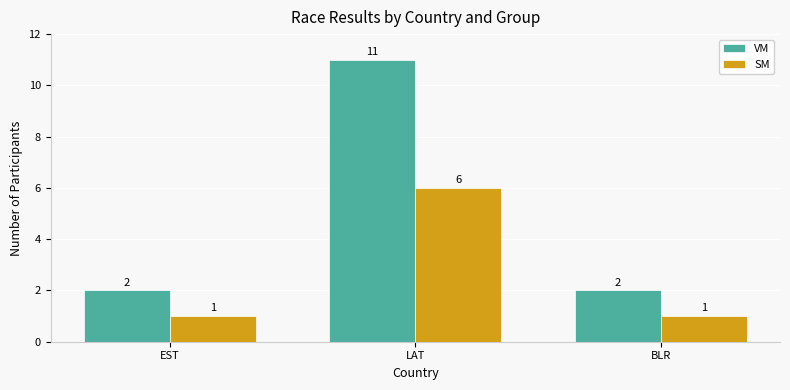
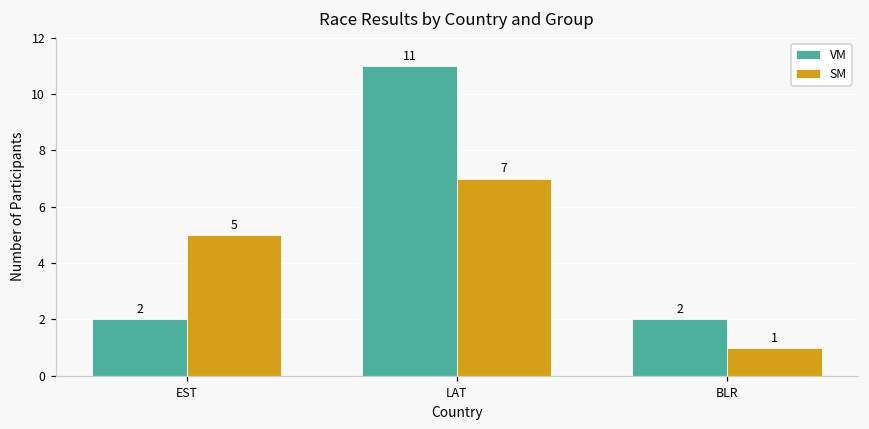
  {
    "VM": {
      "EST": 2,
      "LAT": 11,
      "BLR": 2
    },
    "SM": {
-     "EST": 1,
-     "LAT": 6,
+     "EST": 5,
+     "LAT": 7,
      "BLR": 1
    }
  }
